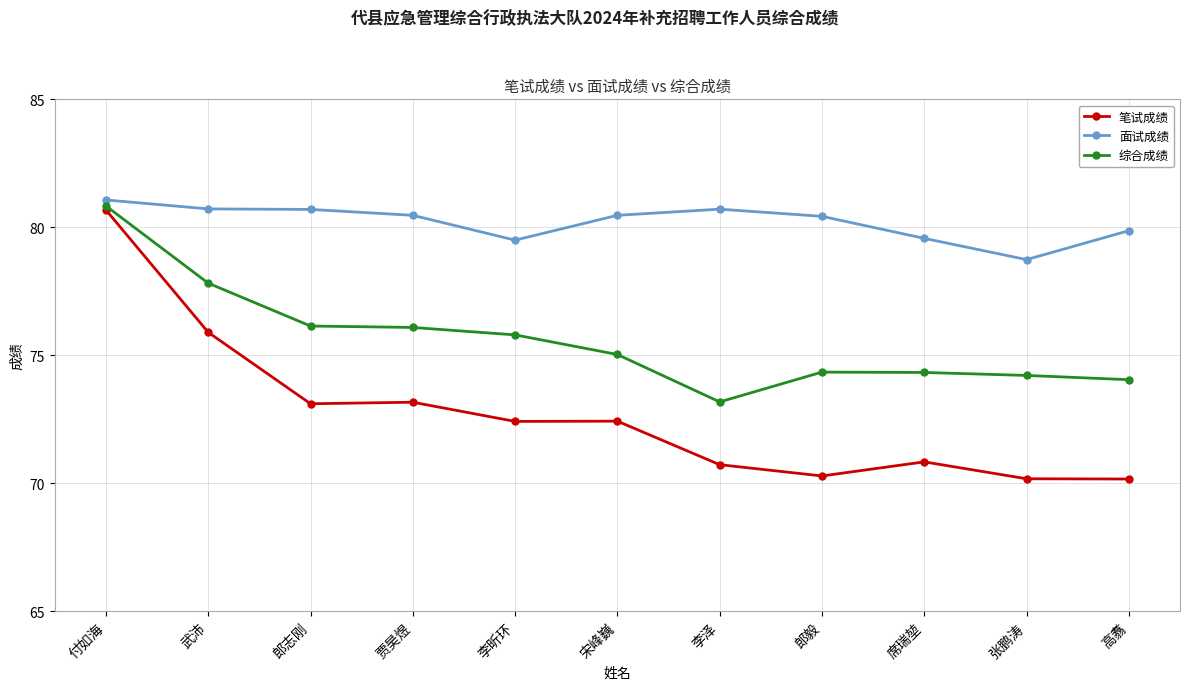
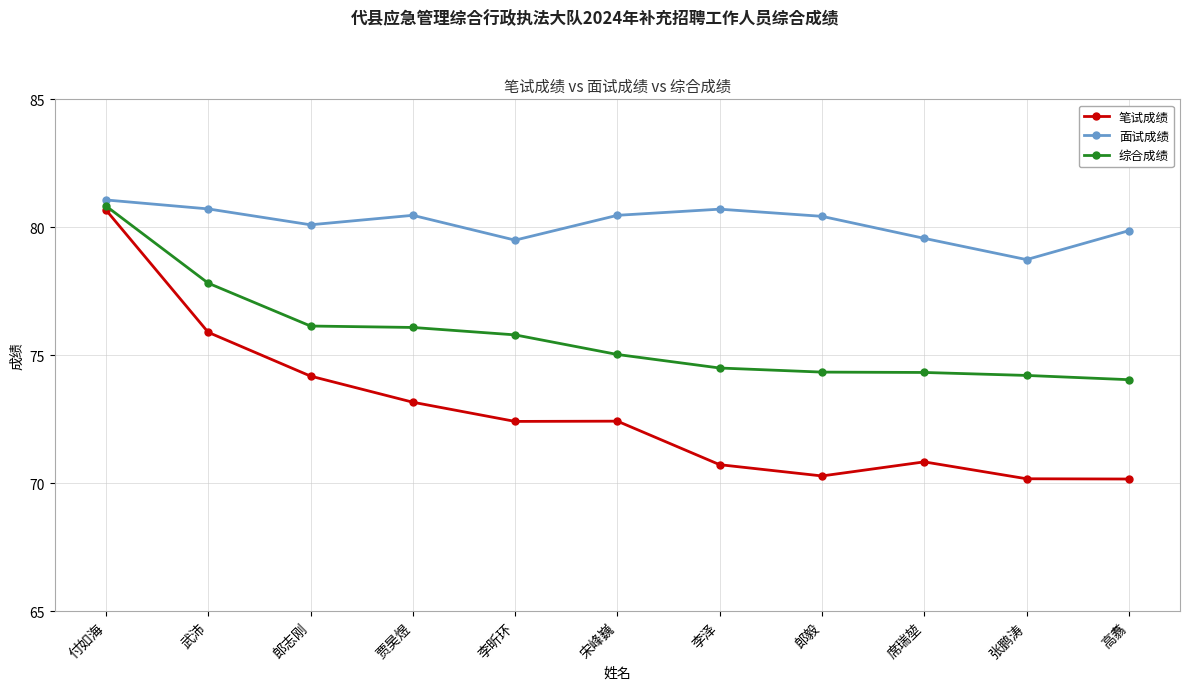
  {
    "笔试成绩": {
      "付如海": 80.7,
      "武沛": 75.9,
-     "郎志刚": 73.1,
+     "郎志刚": 74.2,
      "贾昊煜": 73.2,
      "李昕环": 72.4,
      "宋峰巍": 72.4,
      "李泽": 70.7,
      "郎毅": 70.3,
      "席瑞堃": 70.8,
      "张鹏涛": 70.2,
      "高翥": 70.2
    },
    "面试成绩": {
      "付如海": 81.1,
      "武沛": 80.7,
-     "郎志刚": 80.7,
+     "郎志刚": 80.1,
      "贾昊煜": 80.5,
      "李昕环": 79.5,
      "宋峰巍": 80.5,
      "李泽": 80.7,
      "郎毅": 80.4,
      "席瑞堃": 79.6,
      "张鹏涛": 78.7,
      "高翥": 79.9
    },
    "综合成绩": {
      "付如海": 80.8,
      "武沛": 77.8,
      "郎志刚": 76.1,
      "贾昊煜": 76.1,
      "李昕环": 75.8,
      "宋峰巍": 75.0,
-     "李泽": 73.2,
+     "李泽": 74.5,
      "郎毅": 74.3,
      "席瑞堃": 74.3,
      "张鹏涛": 74.2,
      "高翥": 74.1
    }
  }
